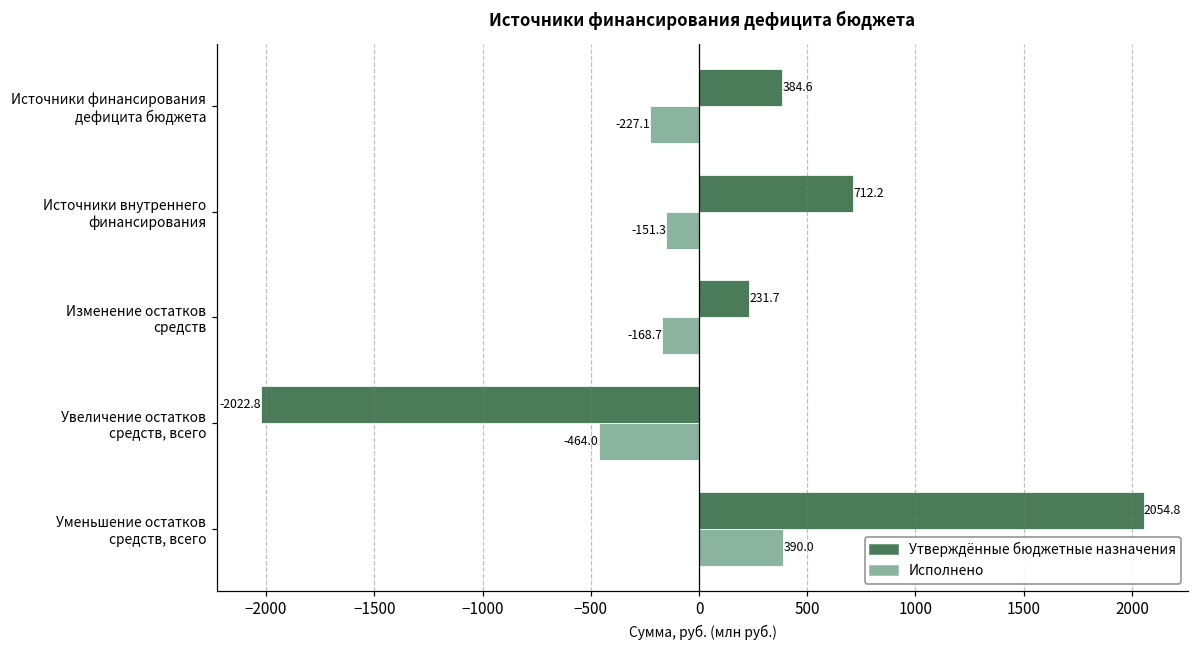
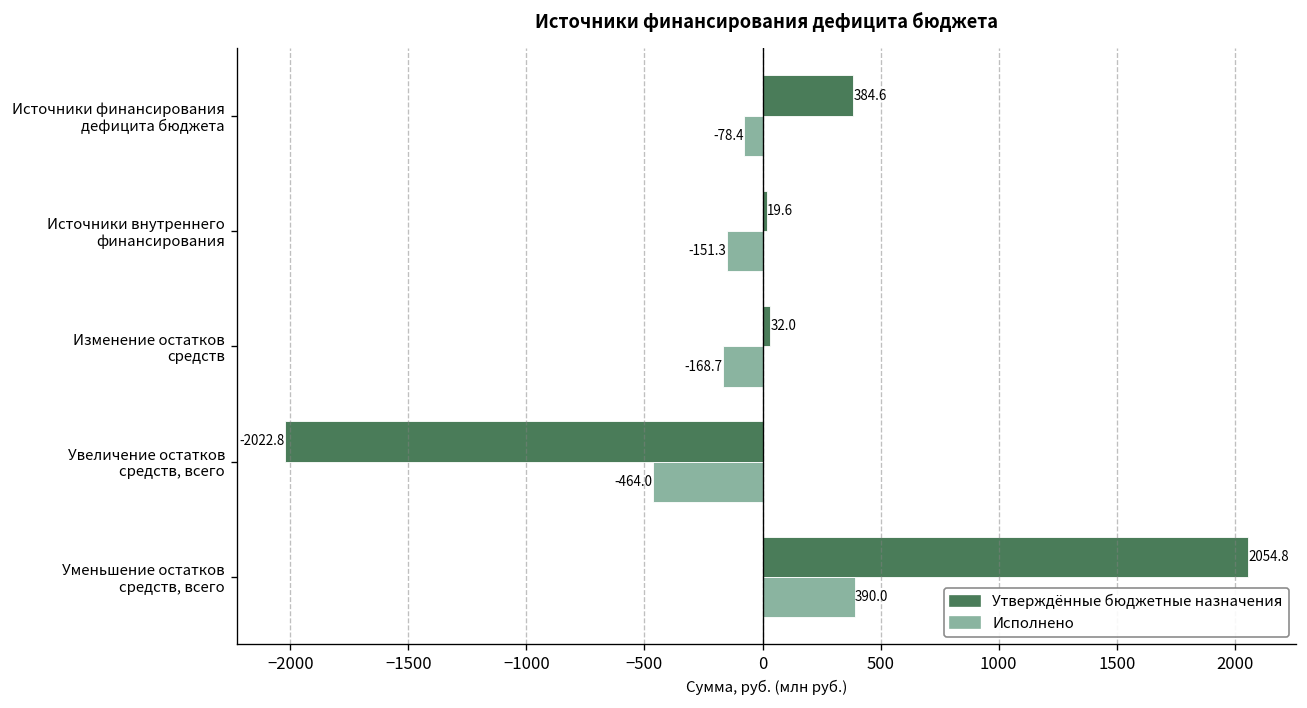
  {
    "Утверждённые бюджетные назначения": {
      "Источники финансирования дефицита бюджета": 384.6,
-     "Источники внутреннего финансирования": 712.2,
-     "Изменение остатков средств": 231.7,
+     "Источники внутреннего финансирования": 19.6,
+     "Изменение остатков средств": 32.0,
      "Увеличение остатков средств, всего": -2022.8,
      "Уменьшение остатков средств, всего": 2054.8
    },
    "Исполнено": {
-     "Источники финансирования дефицита бюджета": -227.1,
+     "Источники финансирования дефицита бюджета": -78.4,
      "Источники внутреннего финансирования": -151.3,
      "Изменение остатков средств": -168.7,
      "Увеличение остатков средств, всего": -464.0,
      "Уменьшение остатков средств, всего": 390.0
    }
  }
